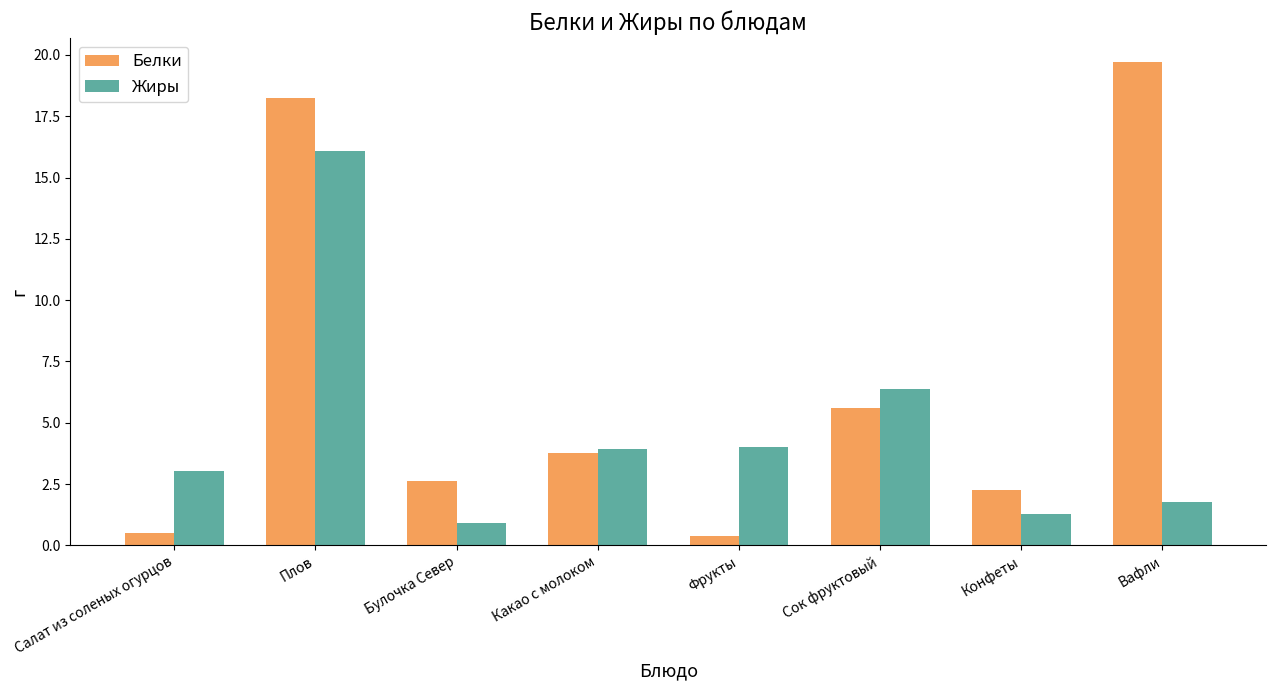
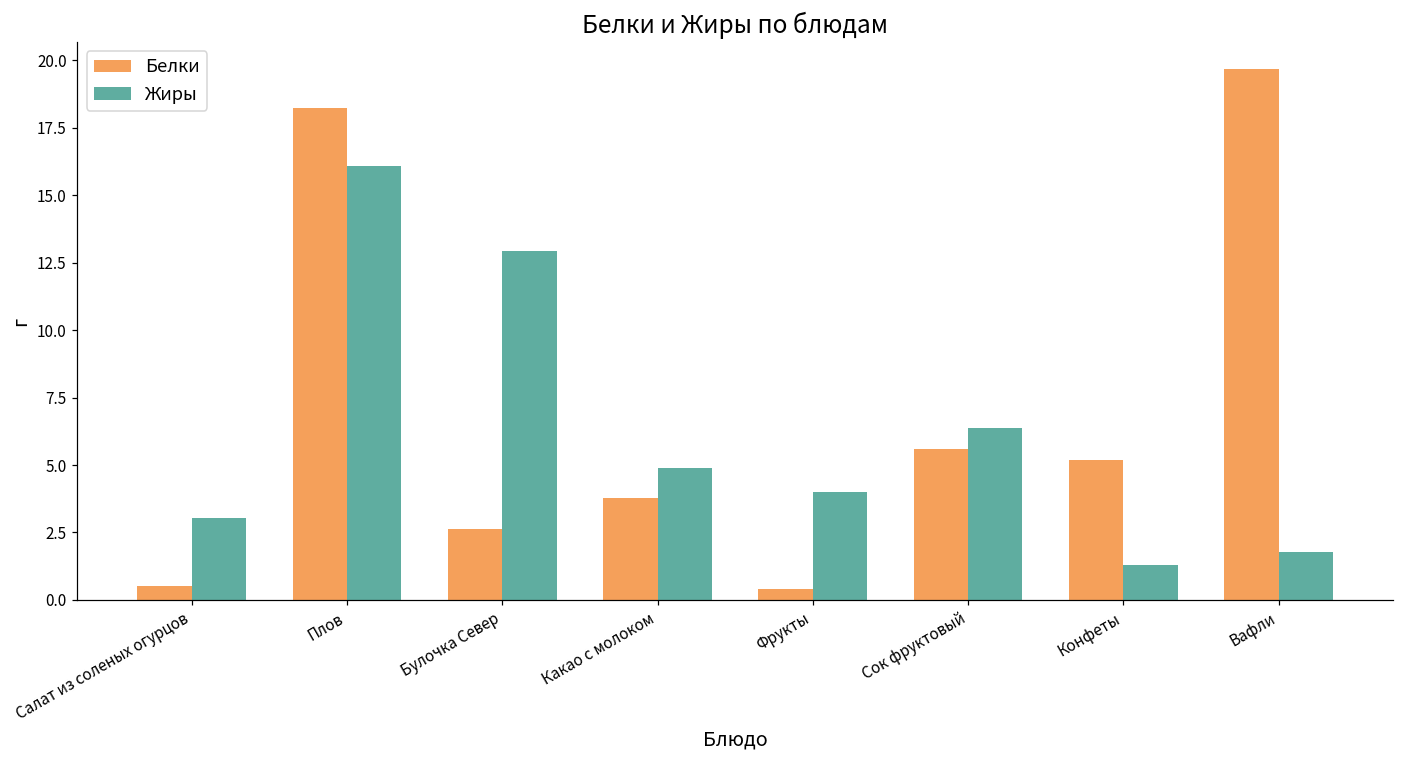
  {
    "Белки": {
      "Салат из соленых огурцов": 0.5,
      "Плов": 18.3,
      "Булочка Север": 2.6,
      "Какао с молоком": 3.8,
      "Фрукты": 0.4,
      "Сок фруктовый": 5.6,
-     "Конфеты": 2.3,
+     "Конфеты": 5.2,
      "Вафли": 19.7
    },
    "Жиры": {
      "Салат из соленых огурцов": 3.1,
      "Плов": 16.1,
-     "Булочка Север": 0.9,
-     "Какао с молоком": 3.9,
+     "Булочка Север": 12.9,
+     "Какао с молоком": 4.9,
      "Фрукты": 4.0,
      "Сок фруктовый": 6.4,
      "Конфеты": 1.3,
      "Вафли": 1.8
    }
  }
